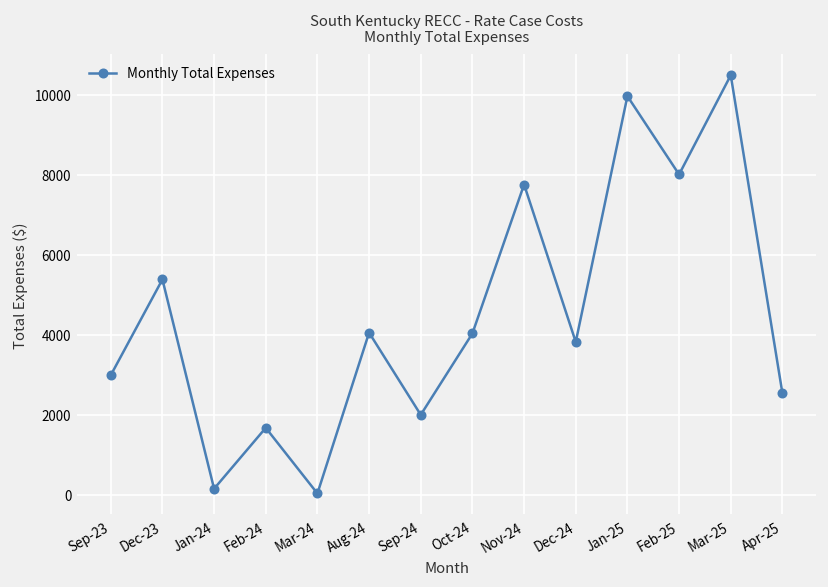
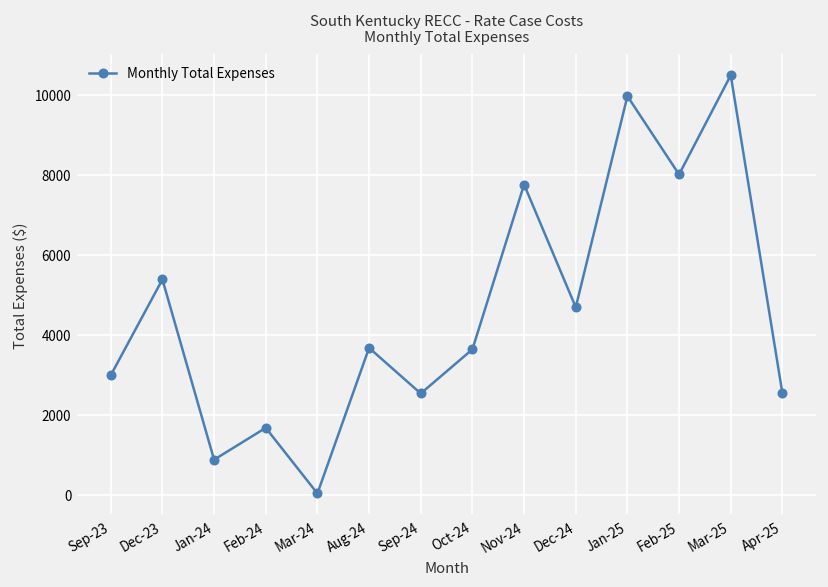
  {
    "Sep-23": 3000,
    "Dec-23": 5400,
-   "Jan-24": 100,
+   "Jan-24": 900,
    "Feb-24": 1700,
    "Mar-24": 0,
-   "Aug-24": 4100,
-   "Sep-24": 2000,
-   "Oct-24": 4000,
+   "Aug-24": 3700,
+   "Sep-24": 2500,
+   "Oct-24": 3600,
    "Nov-24": 7800,
-   "Dec-24": 3800,
+   "Dec-24": 4700,
    "Jan-25": 10000,
    "Feb-25": 8000,
    "Mar-25": 10500,
    "Apr-25": 2500
  }
